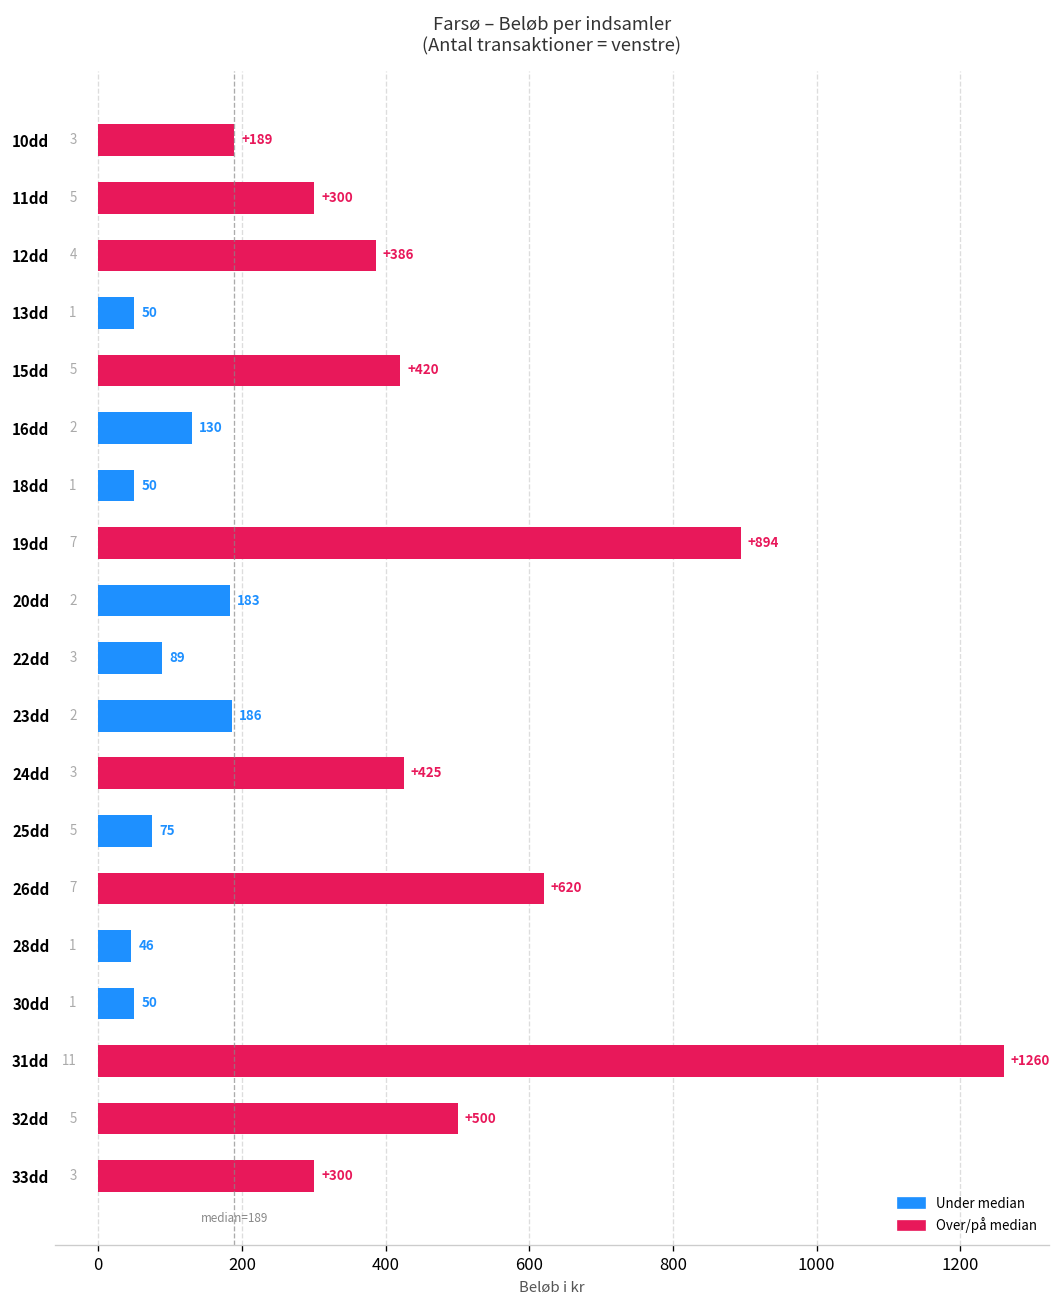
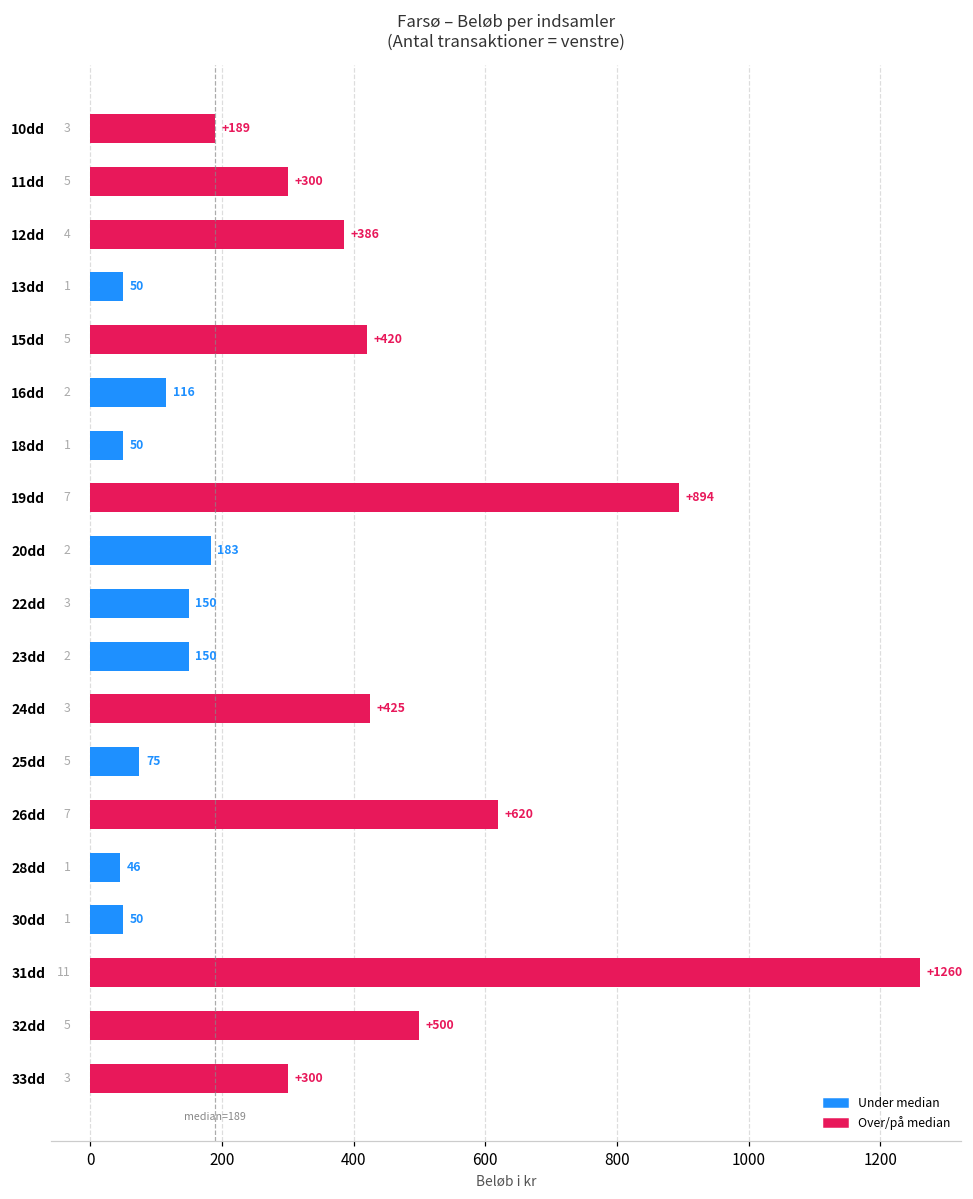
  {
    "10dd": "+189",
    "11dd": "+300",
    "12dd": "+386",
    "13dd": "50",
    "15dd": "+420",
-   "16dd": "130",
+   "16dd": "116",
    "18dd": "50",
    "19dd": "+894",
    "20dd": "183",
-   "22dd": "89",
-   "23dd": "186",
+   "22dd": "150",
+   "23dd": "150",
    "24dd": "+425",
    "25dd": "75",
    "26dd": "+620",
    "28dd": "46",
    "30dd": "50",
    "31dd": "+1260",
    "32dd": "+500",
    "33dd": "+300"
  }
